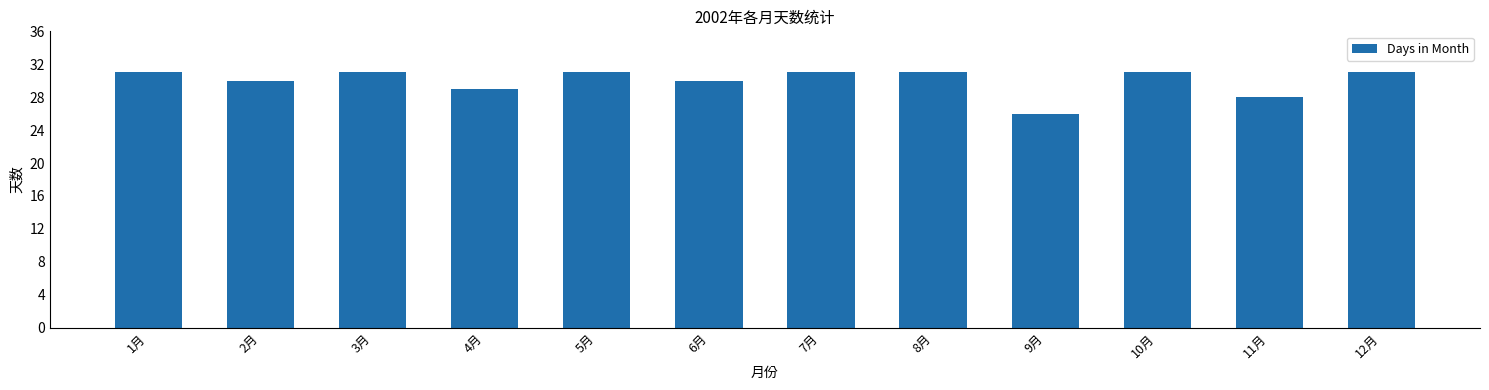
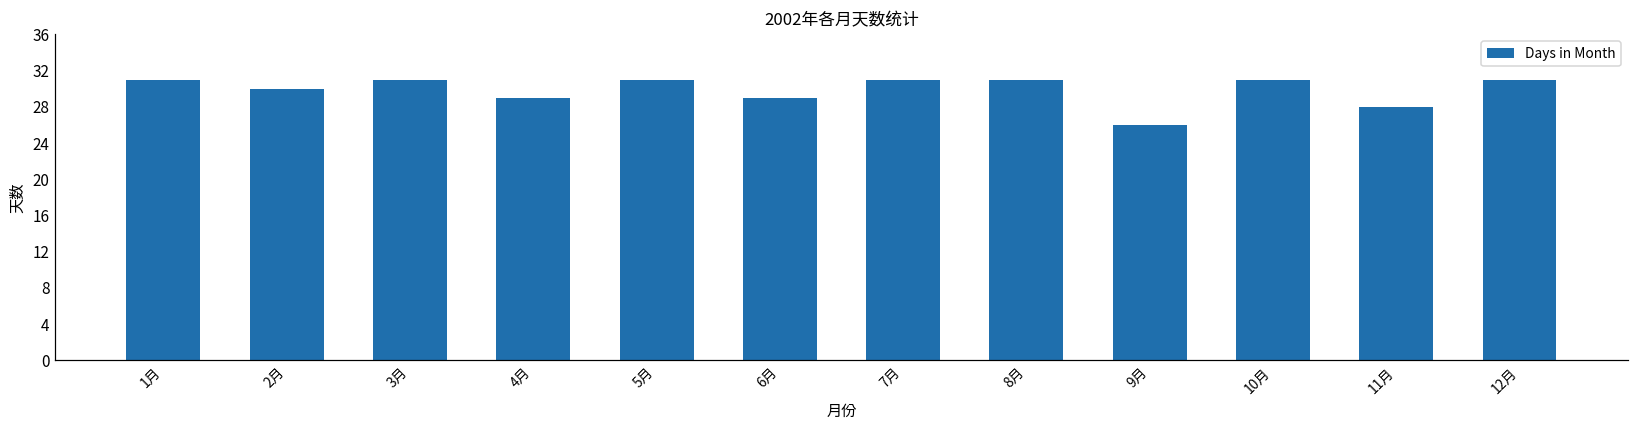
  {
    "1月": 31,
    "2月": 30,
    "3月": 31,
    "4月": 29,
    "5月": 31,
-   "6月": 30,
+   "6月": 29,
    "7月": 31,
    "8月": 31,
    "9月": 26,
    "10月": 31,
    "11月": 28,
    "12月": 31
  }
